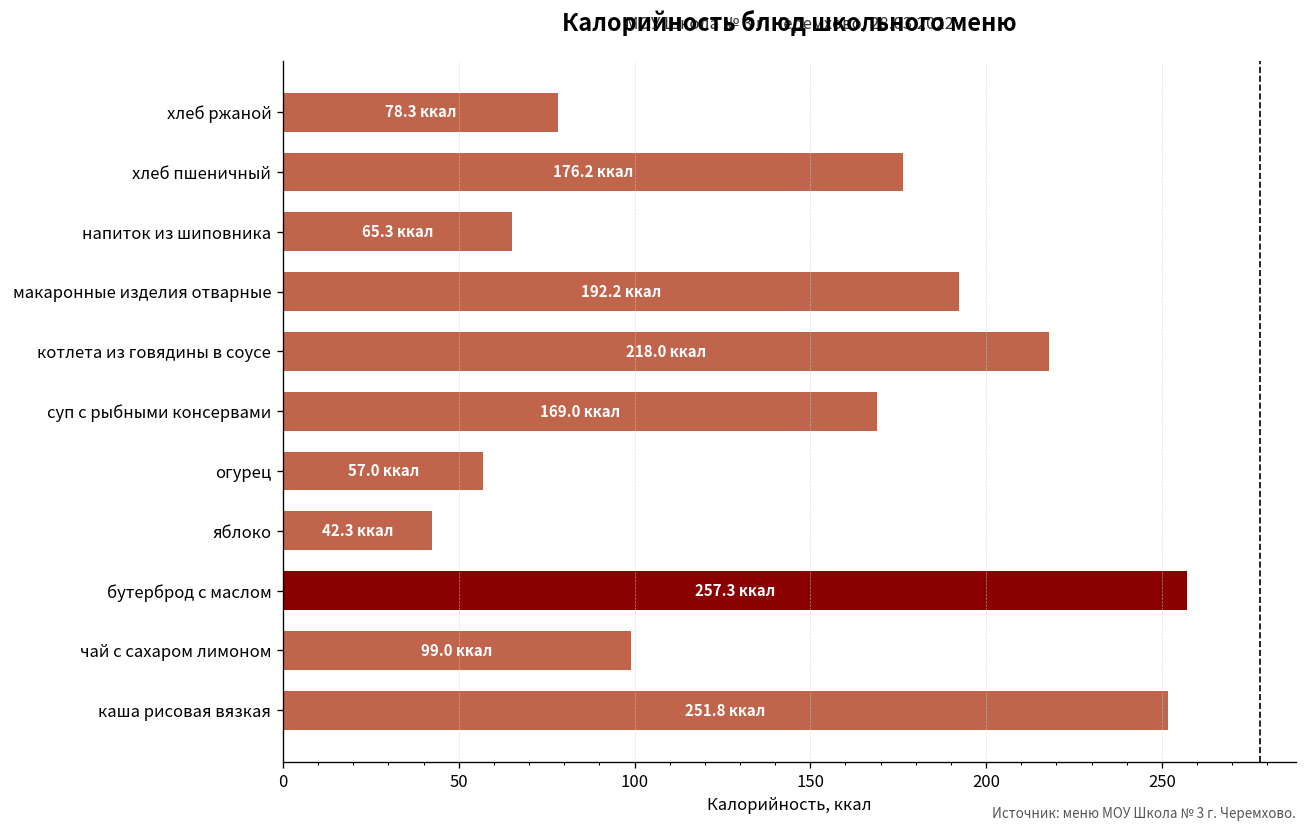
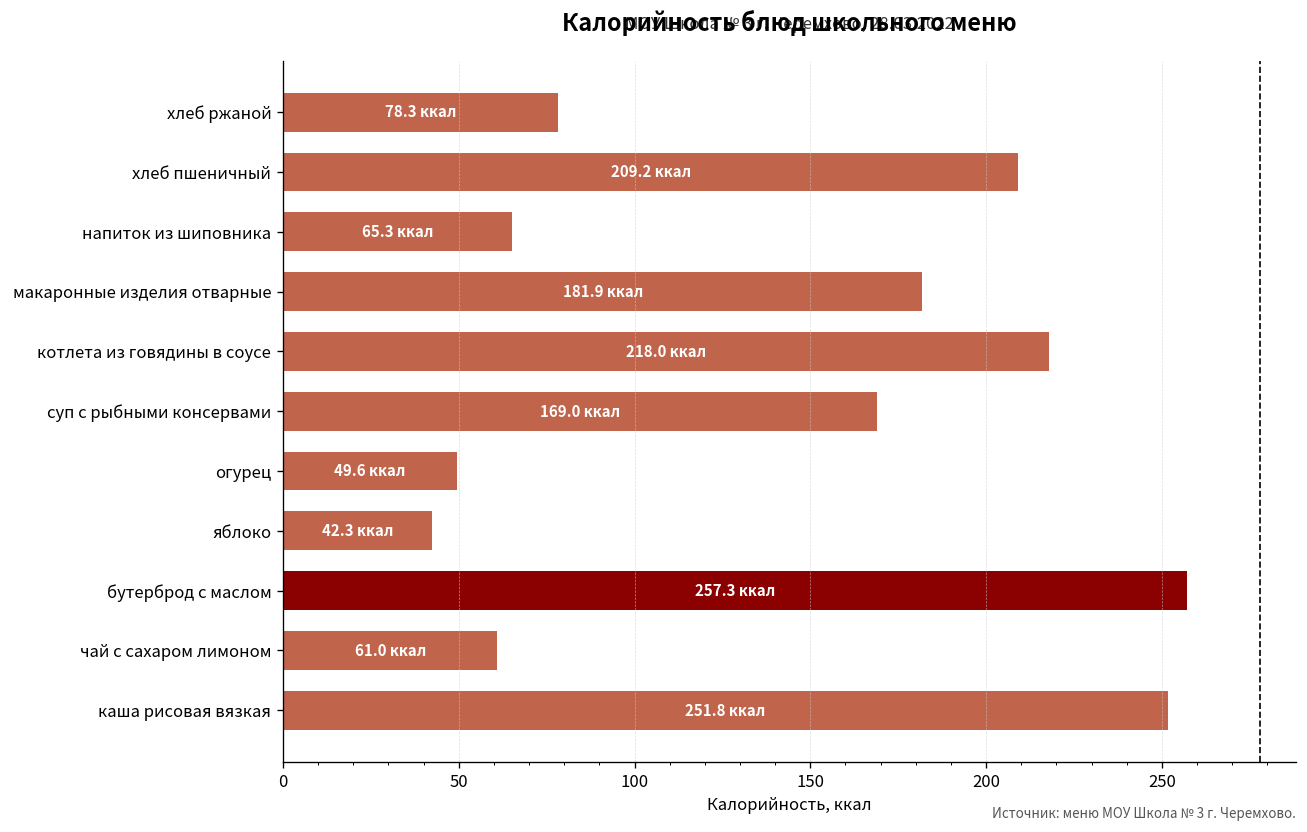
  {
    "хлеб ржаной": 78.3,
-   "хлеб пшеничный": 176.2,
+   "хлеб пшеничный": 209.2,
    "напиток из шиповника": 65.3,
-   "макаронные изделия отварные": 192.2,
+   "макаронные изделия отварные": 181.9,
    "котлета из говядины в соусе": 218.0,
    "суп с рыбными консервами": 169.0,
-   "огурец": 57.0,
+   "огурец": 49.6,
    "яблоко": 42.3,
    "бутерброд с маслом": 257.3,
-   "чай с сахаром лимоном": 99.0,
+   "чай с сахаром лимоном": 61.0,
    "каша рисовая вязкая": 251.8
  }
